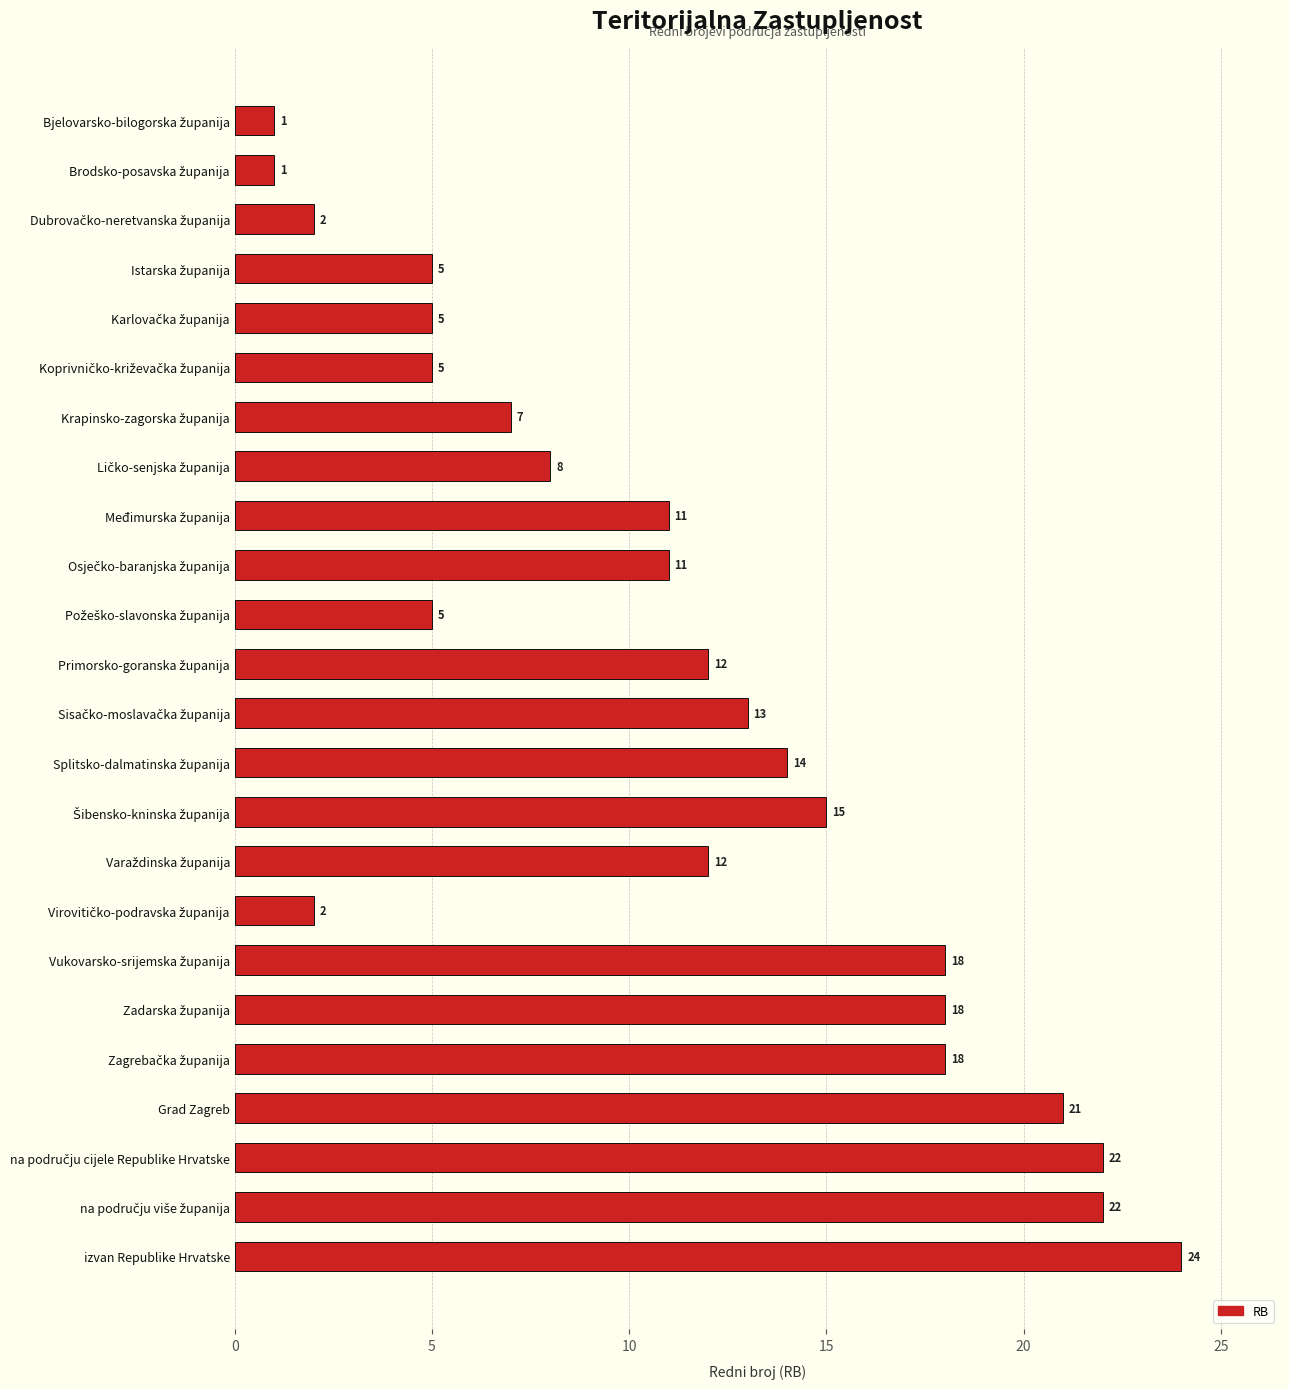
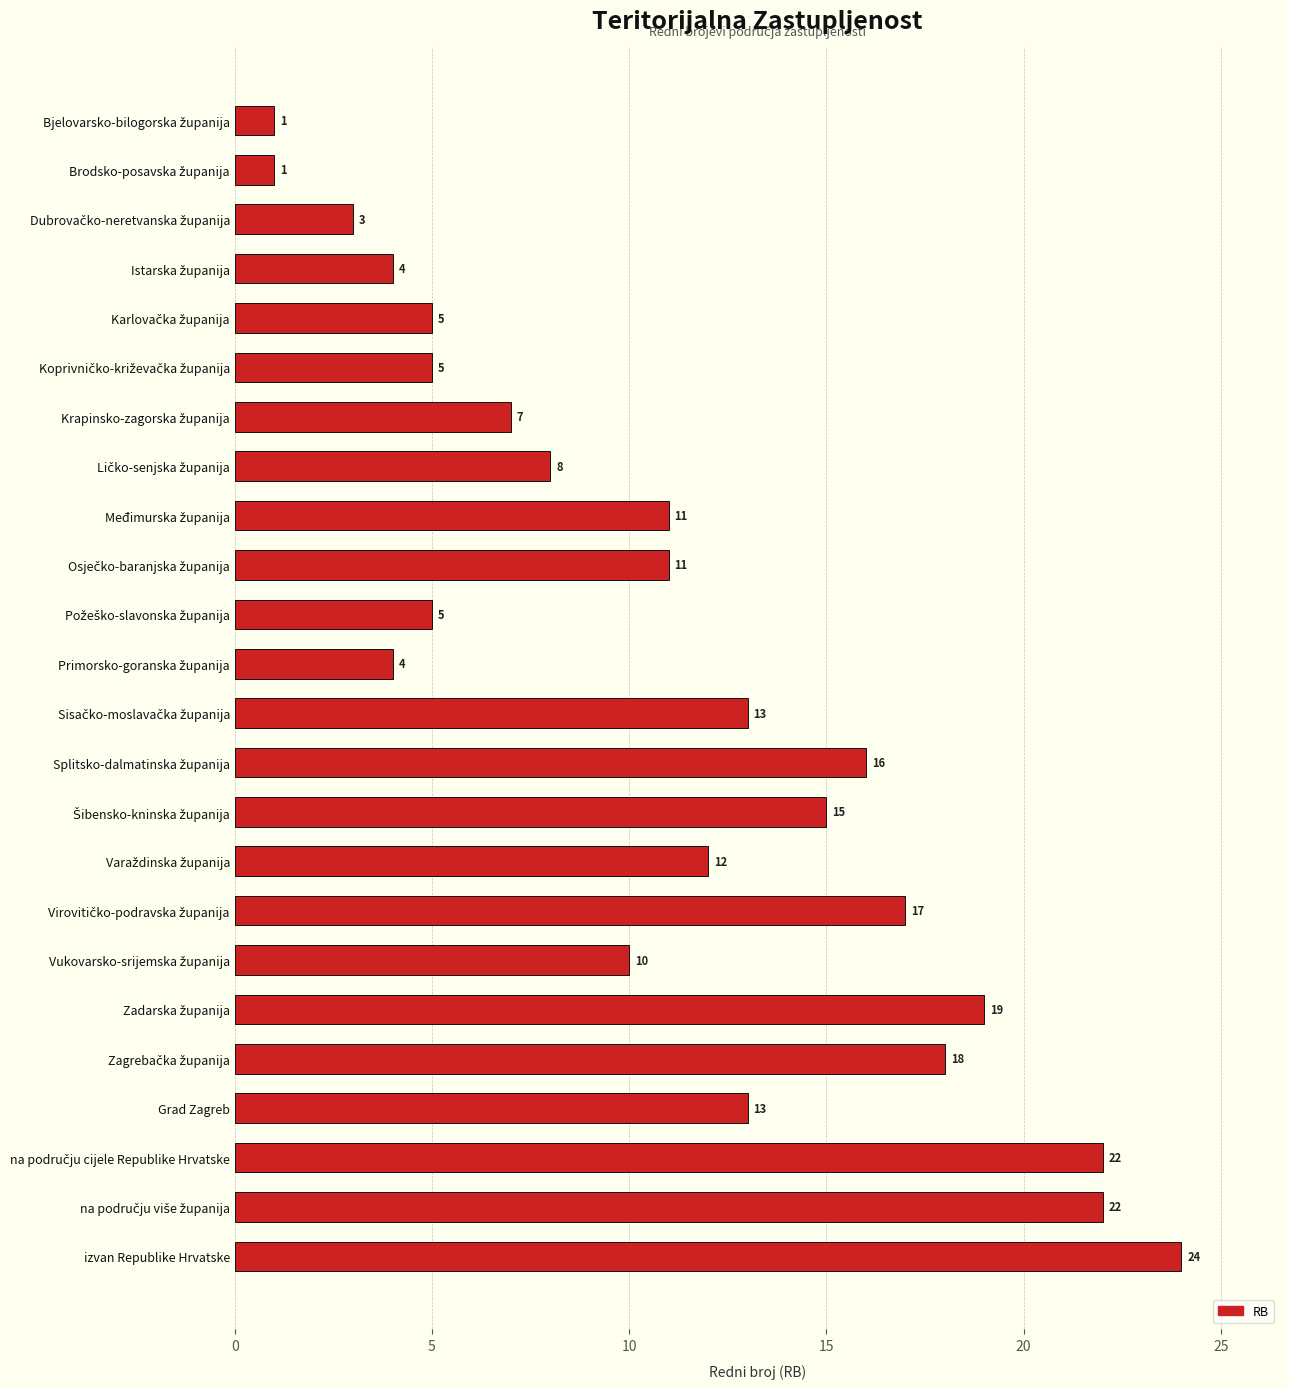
  {
    "Bjelovarsko-bilogorska županija": 1,
    "Brodsko-posavska županija": 1,
-   "Dubrovačko-neretvanska županija": 2,
-   "Istarska županija": 5,
+   "Dubrovačko-neretvanska županija": 3,
+   "Istarska županija": 4,
    "Karlovačka županija": 5,
    "Koprivničko-križevačka županija": 5,
    "Krapinsko-zagorska županija": 7,
    "Ličko-senjska županija": 8,
    "Međimurska županija": 11,
    "Osječko-baranjska županija": 11,
    "Požeško-slavonska županija": 5,
-   "Primorsko-goranska županija": 12,
+   "Primorsko-goranska županija": 4,
    "Sisačko-moslavačka županija": 13,
-   "Splitsko-dalmatinska županija": 14,
+   "Splitsko-dalmatinska županija": 16,
    "Šibensko-kninska županija": 15,
    "Varaždinska županija": 12,
-   "Virovitičko-podravska županija": 2,
-   "Vukovarsko-srijemska županija": 18,
-   "Zadarska županija": 18,
+   "Virovitičko-podravska županija": 17,
+   "Vukovarsko-srijemska županija": 10,
+   "Zadarska županija": 19,
    "Zagrebačka županija": 18,
-   "Grad Zagreb": 21,
+   "Grad Zagreb": 13,
    "na području cijele Republike Hrvatske": 22,
    "na području više županija": 22,
    "izvan Republike Hrvatske": 24
  }
